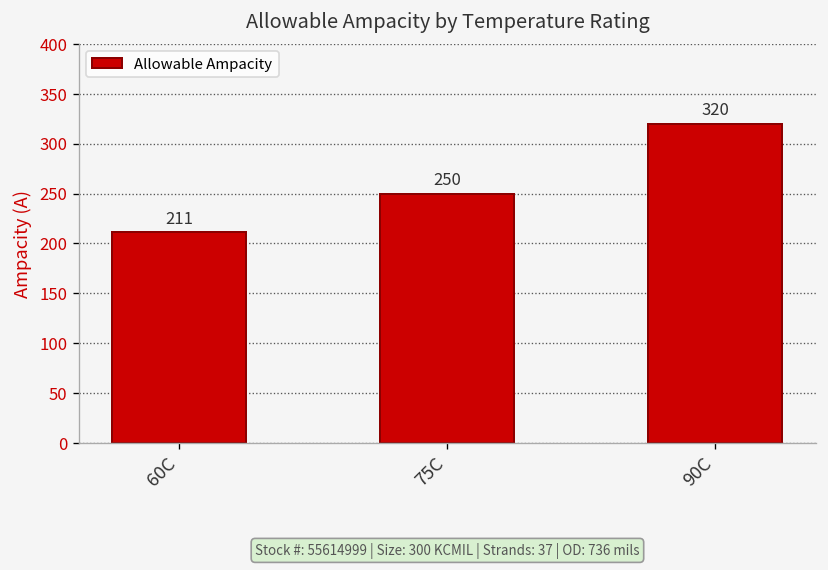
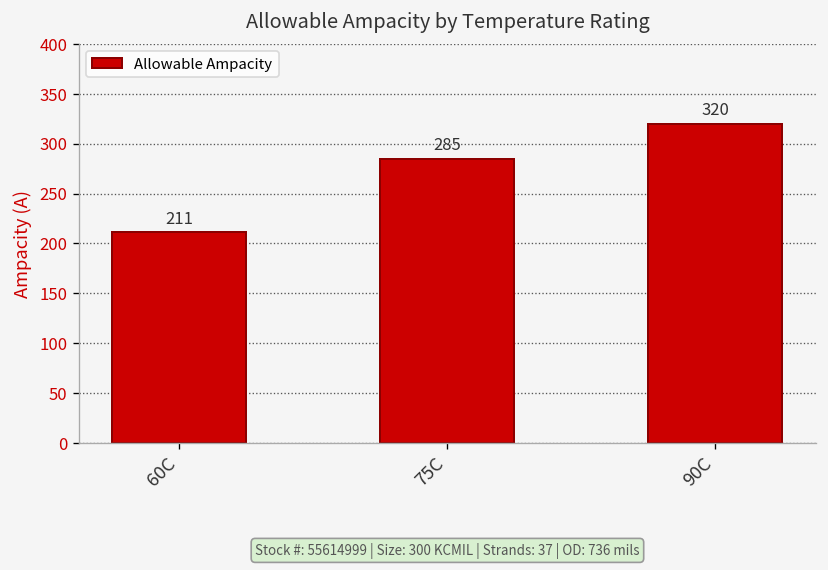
  {
    "60C": 211,
-   "75C": 250,
+   "75C": 285,
    "90C": 320
  }
